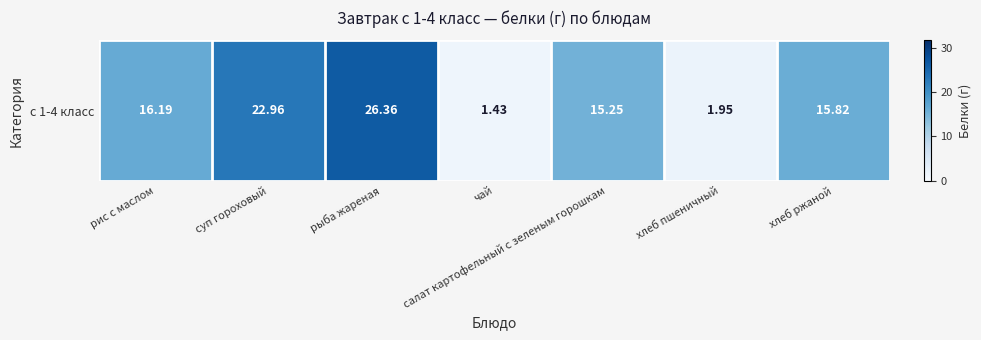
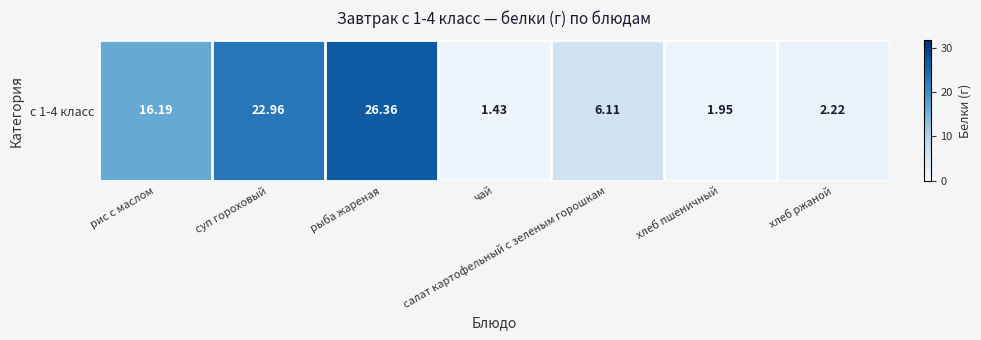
  {
    "с 1-4 класс": {
      "рис с маслом": 16.19,
      "суп гороховый": 22.96,
      "рыба жареная": 26.36,
      "чай": 1.43,
-     "салат картофельный с зеленым горошкам": 15.25,
+     "салат картофельный с зеленым горошкам": 6.11,
      "хлеб пшеничный": 1.95,
-     "хлеб ржаной": 15.82
+     "хлеб ржаной": 2.22
    }
  }
